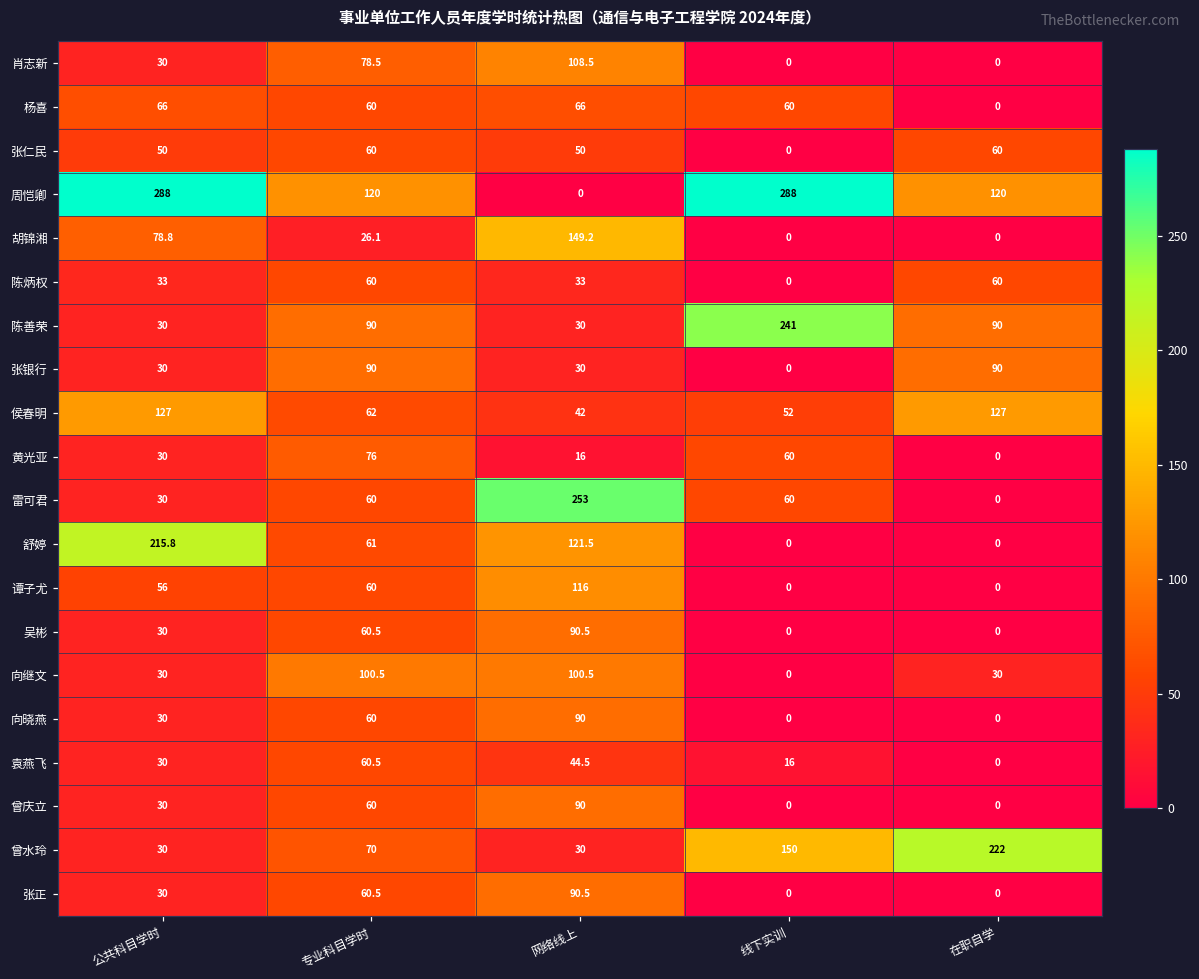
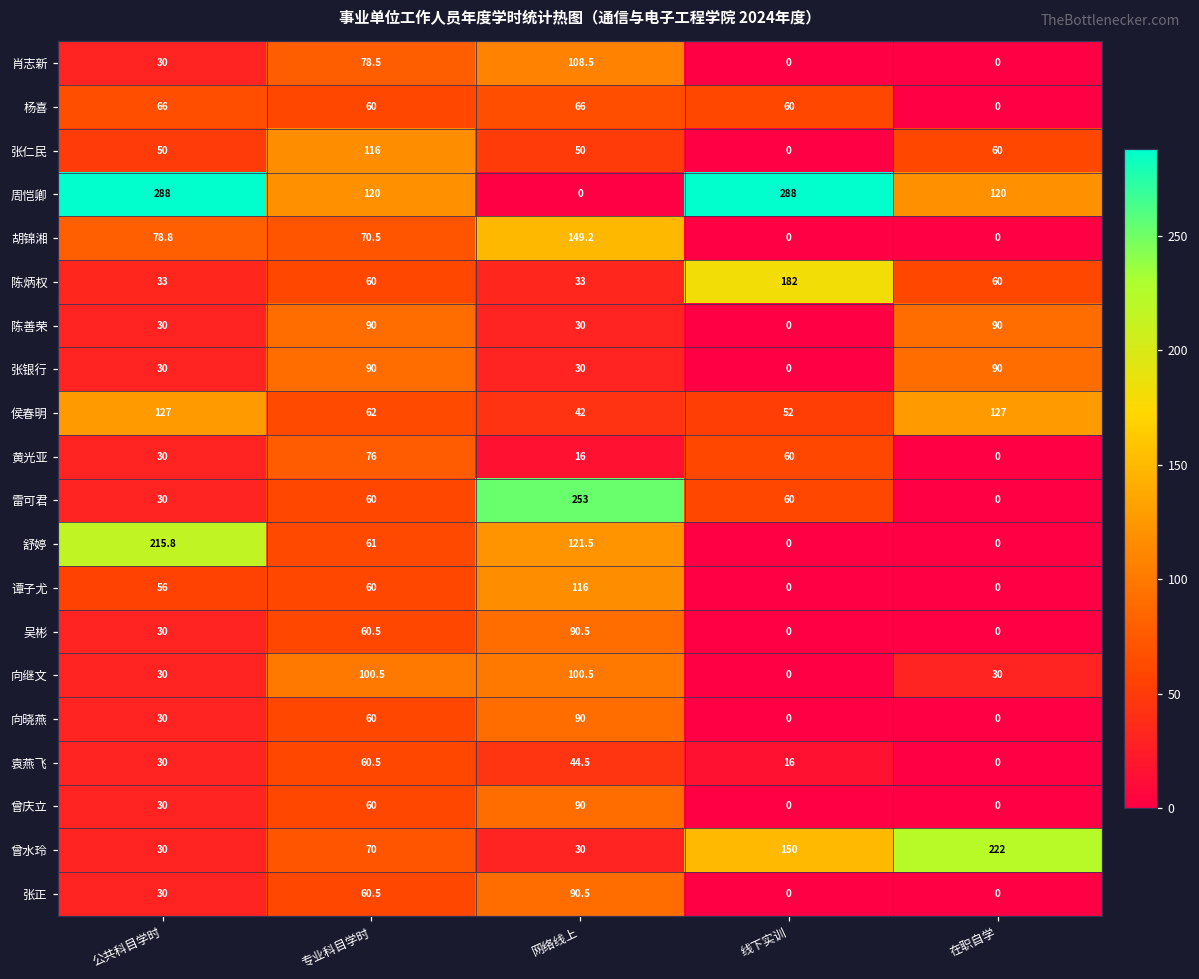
  {
    "肖志新": {
      "公共科目学时": 30,
      "专业科目学时": 78.5,
      "网络线上": 108.5,
      "线下实训": 0,
      "在职自学": 0
    },
    "杨喜": {
      "公共科目学时": 66,
      "专业科目学时": 60,
      "网络线上": 66,
      "线下实训": 60,
      "在职自学": 0
    },
    "张仁民": {
      "公共科目学时": 50,
-     "专业科目学时": 60,
+     "专业科目学时": 116,
      "网络线上": 50,
      "线下实训": 0,
      "在职自学": 60
    },
    "周恺卿": {
      "公共科目学时": 288,
      "专业科目学时": 120,
      "网络线上": 0,
      "线下实训": 288,
      "在职自学": 120
    },
    "胡锦湘": {
      "公共科目学时": 78.8,
-     "专业科目学时": 26.1,
+     "专业科目学时": 70.5,
      "网络线上": 149.2,
      "线下实训": 0,
      "在职自学": 0
    },
    "陈炳权": {
      "公共科目学时": 33,
      "专业科目学时": 60,
      "网络线上": 33,
-     "线下实训": 0,
+     "线下实训": 182,
      "在职自学": 60
    },
    "陈善荣": {
      "公共科目学时": 30,
      "专业科目学时": 90,
      "网络线上": 30,
-     "线下实训": 241,
+     "线下实训": 0,
      "在职自学": 90
    },
    "张银行": {
      "公共科目学时": 30,
      "专业科目学时": 90,
      "网络线上": 30,
      "线下实训": 0,
      "在职自学": 90
    },
    "侯春明": {
      "公共科目学时": 127,
      "专业科目学时": 62,
      "网络线上": 42,
      "线下实训": 52,
      "在职自学": 127
    },
    "黄光亚": {
      "公共科目学时": 30,
      "专业科目学时": 76,
      "网络线上": 16,
      "线下实训": 60,
      "在职自学": 0
    },
    "雷可君": {
      "公共科目学时": 30,
      "专业科目学时": 60,
      "网络线上": 253,
      "线下实训": 60,
      "在职自学": 0
    },
    "舒婷": {
      "公共科目学时": 215.8,
      "专业科目学时": 61,
      "网络线上": 121.5,
      "线下实训": 0,
      "在职自学": 0
    },
    "谭子尤": {
      "公共科目学时": 56,
      "专业科目学时": 60,
      "网络线上": 116,
      "线下实训": 0,
      "在职自学": 0
    },
    "吴彬": {
      "公共科目学时": 30,
      "专业科目学时": 60.5,
      "网络线上": 90.5,
      "线下实训": 0,
      "在职自学": 0
    },
    "向继文": {
      "公共科目学时": 30,
      "专业科目学时": 100.5,
      "网络线上": 100.5,
      "线下实训": 0,
      "在职自学": 30
    },
    "向晓燕": {
      "公共科目学时": 30,
      "专业科目学时": 60,
      "网络线上": 90,
      "线下实训": 0,
      "在职自学": 0
    },
    "袁燕飞": {
      "公共科目学时": 30,
      "专业科目学时": 60.5,
      "网络线上": 44.5,
      "线下实训": 16,
      "在职自学": 0
    },
    "曾庆立": {
      "公共科目学时": 30,
      "专业科目学时": 60,
      "网络线上": 90,
      "线下实训": 0,
      "在职自学": 0
    },
    "曾水玲": {
      "公共科目学时": 30,
      "专业科目学时": 70,
      "网络线上": 30,
      "线下实训": 150,
      "在职自学": 222
    },
    "张正": {
      "公共科目学时": 30,
      "专业科目学时": 60.5,
      "网络线上": 90.5,
      "线下实训": 0,
      "在职自学": 0
    }
  }
